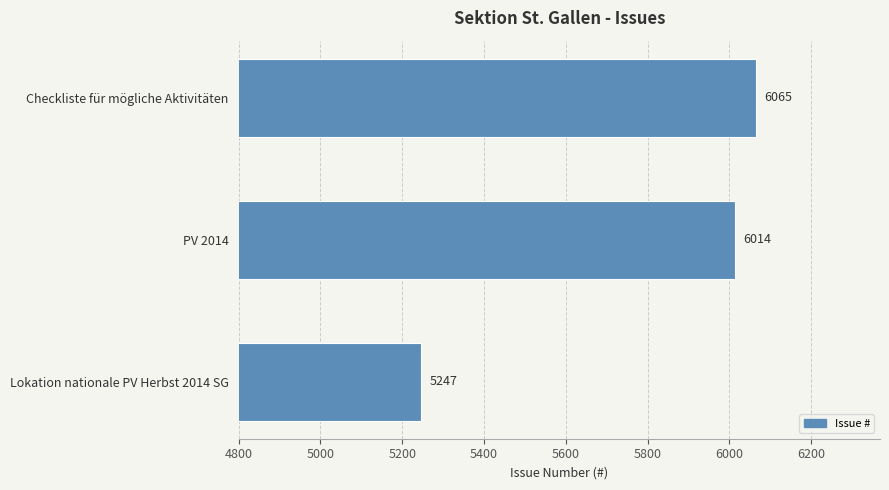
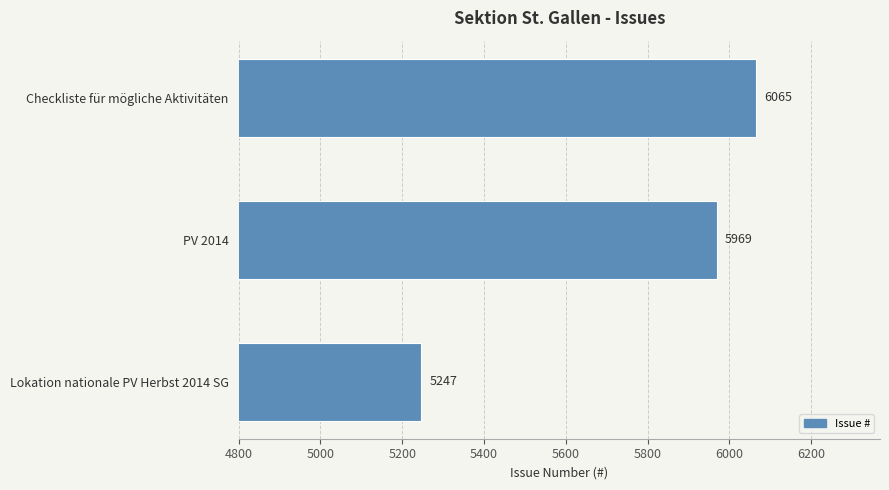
  {
    "Checkliste für mögliche Aktivitäten": 6065,
-   "PV 2014": 6014,
+   "PV 2014": 5969,
    "Lokation nationale PV Herbst 2014 SG": 5247
  }
